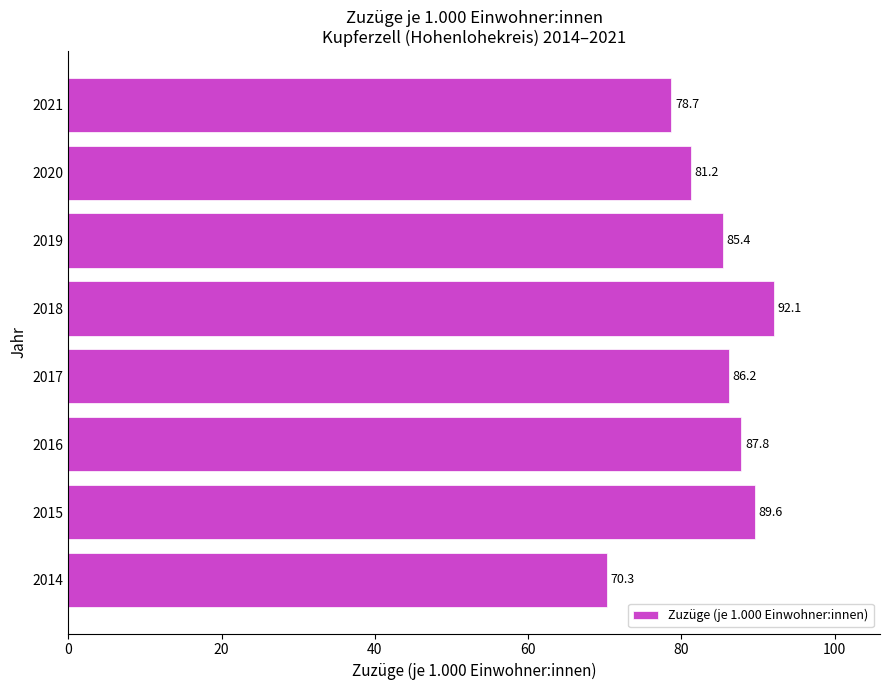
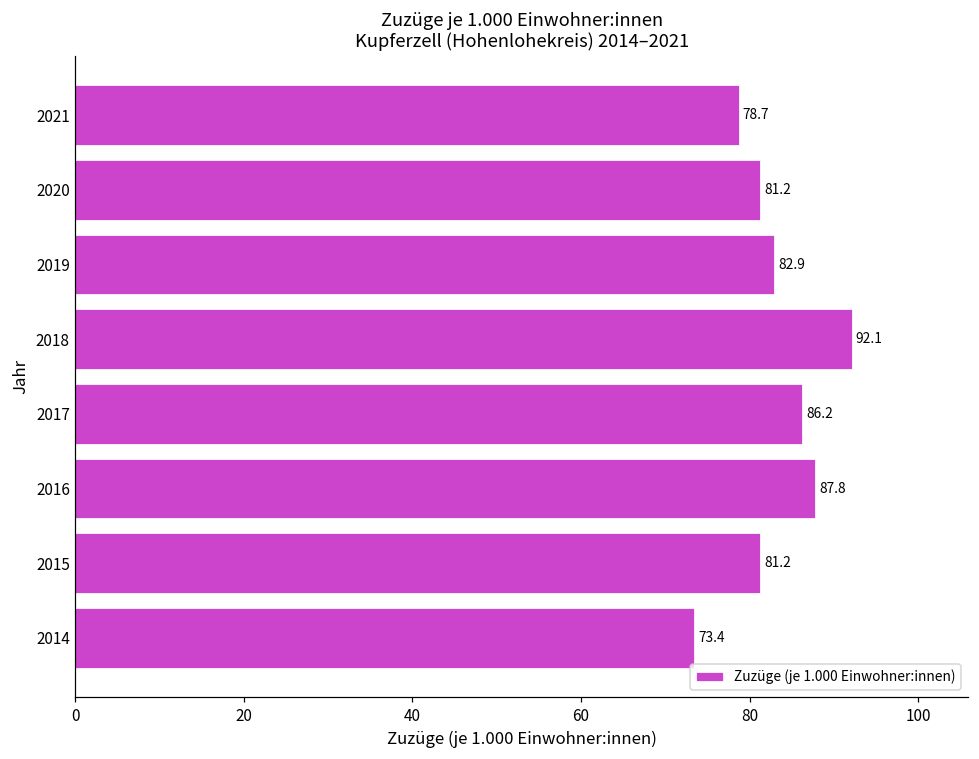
  {
    "2021": 78.7,
    "2020": 81.2,
-   "2019": 85.4,
+   "2019": 82.9,
    "2018": 92.1,
    "2017": 86.2,
    "2016": 87.8,
-   "2015": 89.6,
-   "2014": 70.3
+   "2015": 81.2,
+   "2014": 73.4
  }
